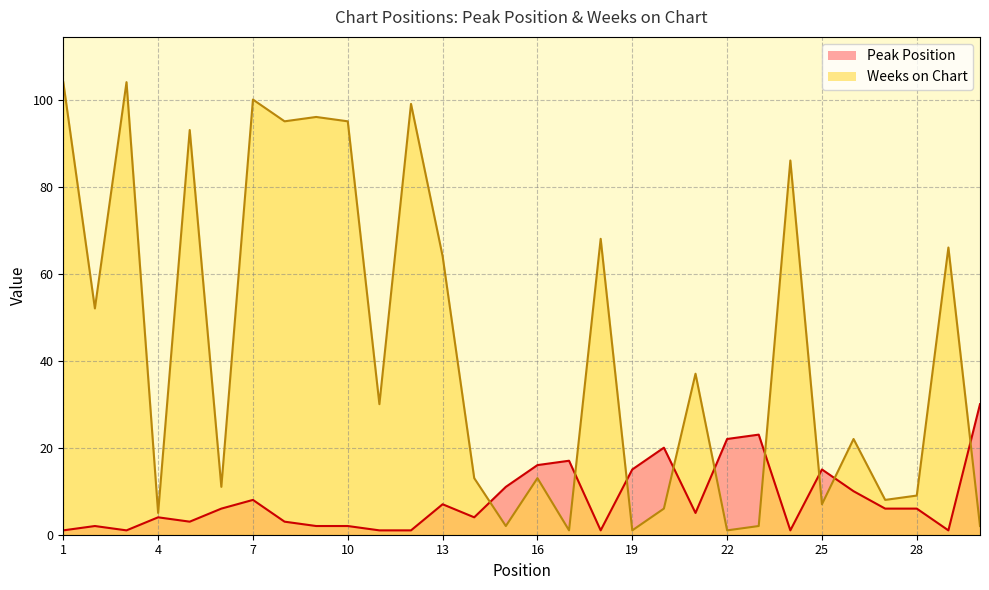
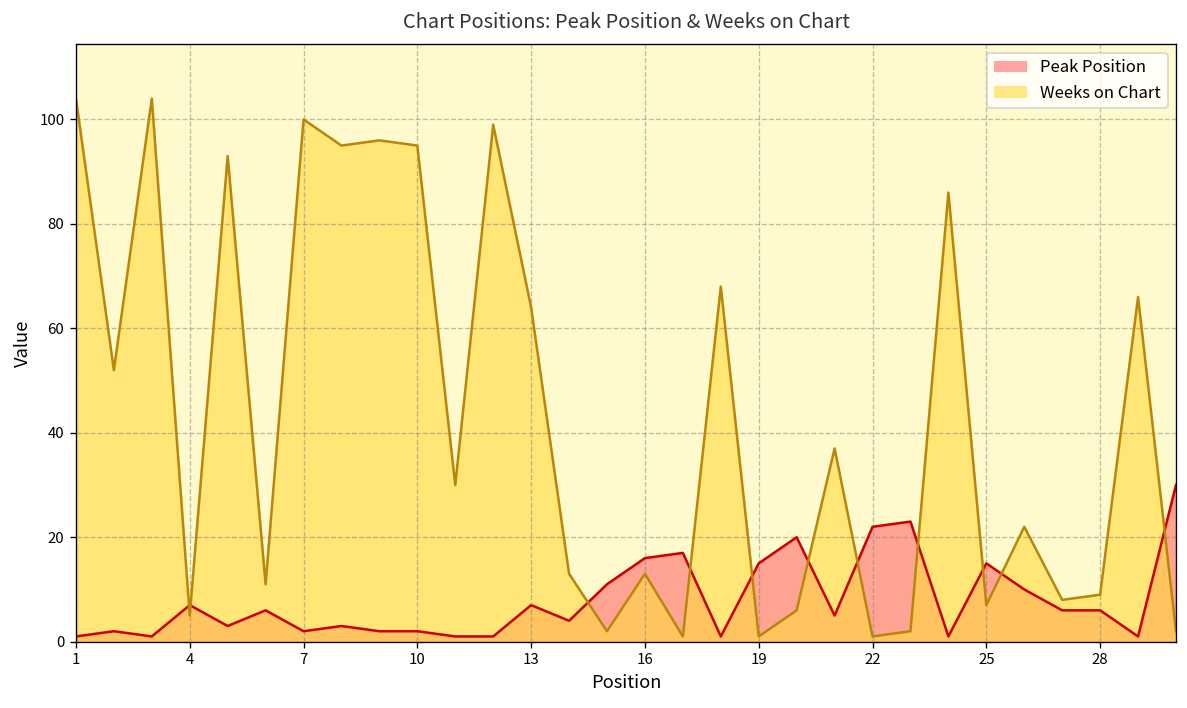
  {
    "Peak Position": {
      "1": 1,
-     "4": 4,
-     "7": 8,
+     "4": 7,
+     "7": 2,
      "10": 2,
      "13": 7,
      "16": 16,
      "19": 15,
      "22": 22,
      "25": 15,
      "28": 6
    },
    "Weeks on Chart": {
      "1": 104,
      "4": 5,
      "7": 100,
      "10": 95,
      "13": 64,
      "16": 13,
      "19": 1,
      "22": 1,
      "25": 7,
      "28": 9
    }
  }
